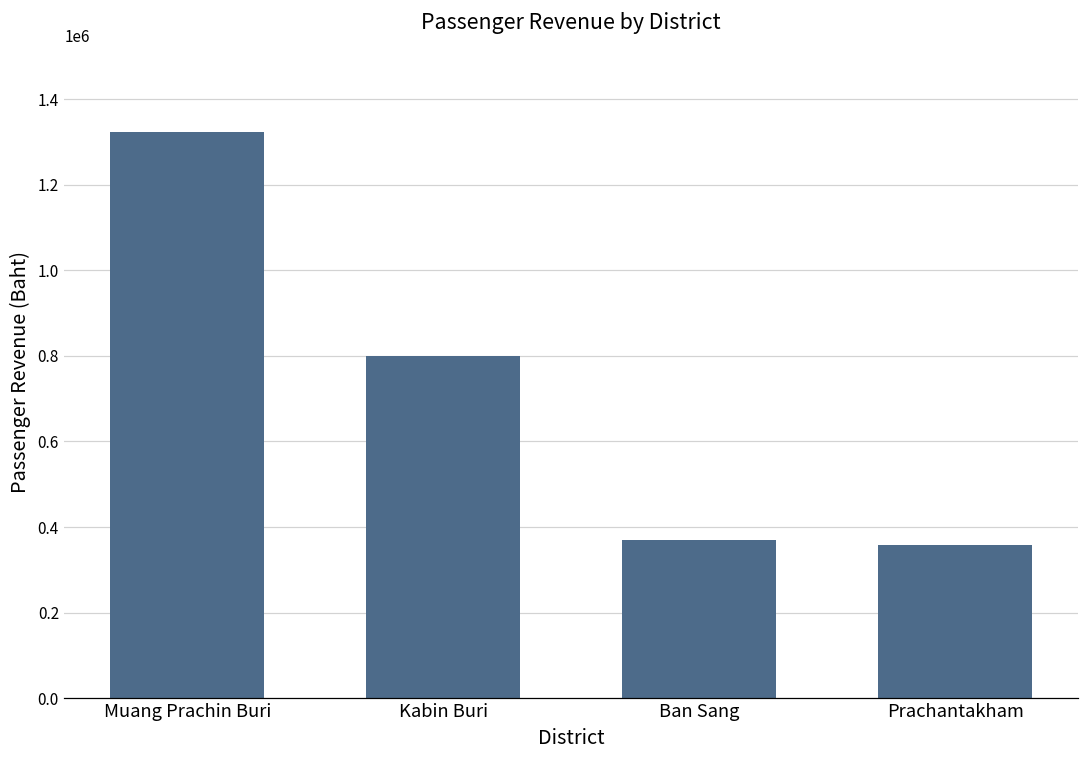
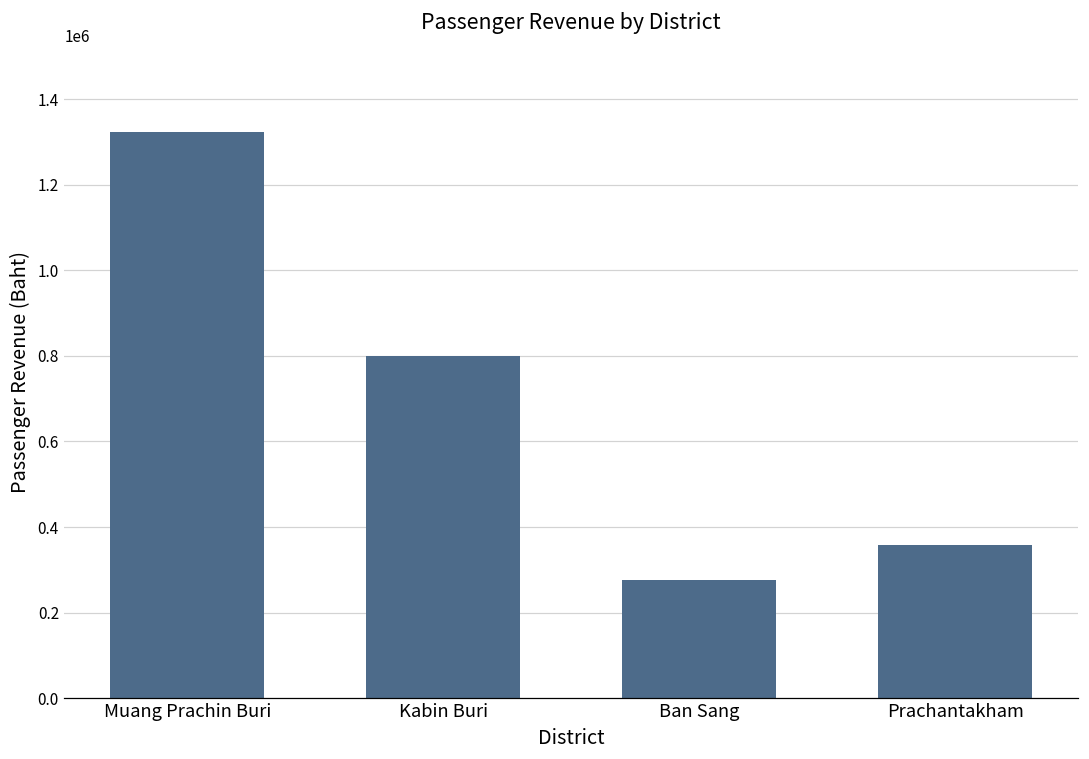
  {
    "Muang Prachin Buri": 1320000,
    "Kabin Buri": 800000,
-   "Ban Sang": 370000,
+   "Ban Sang": 280000,
    "Prachantakham": 360000
  }
